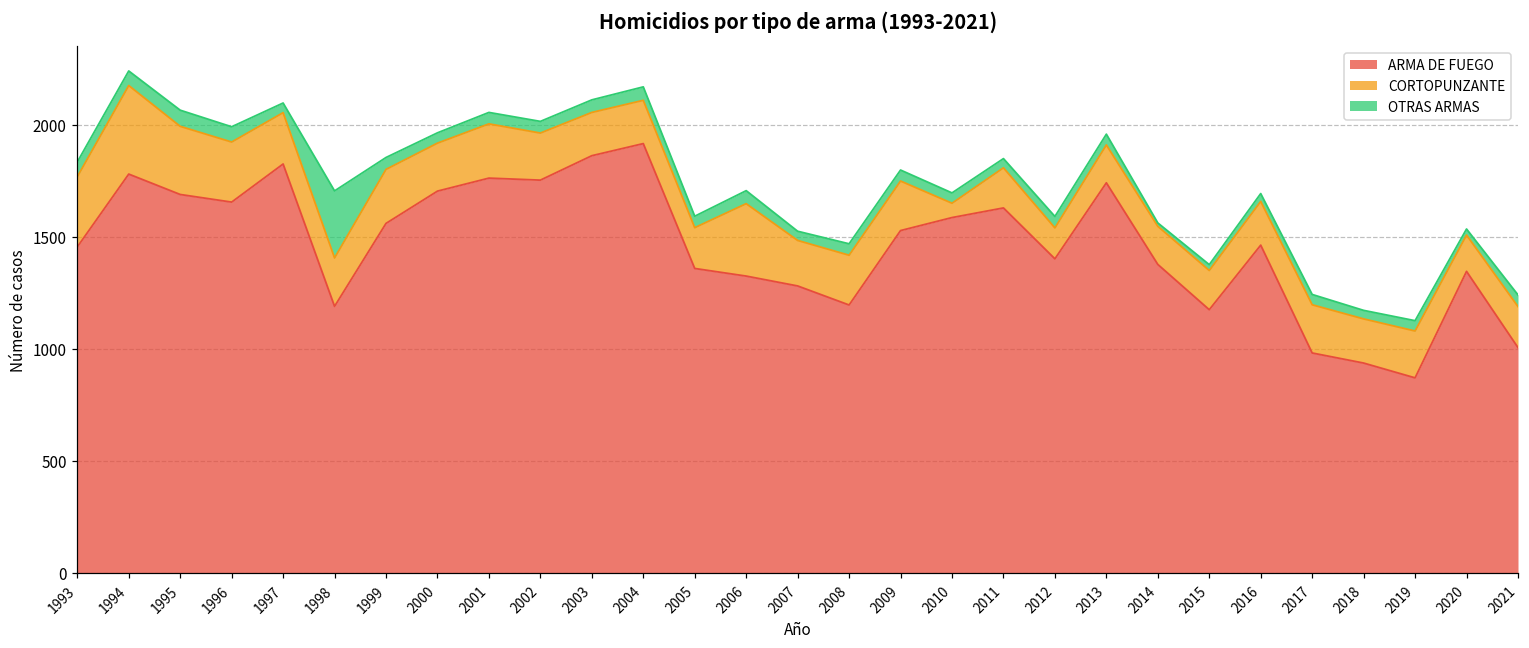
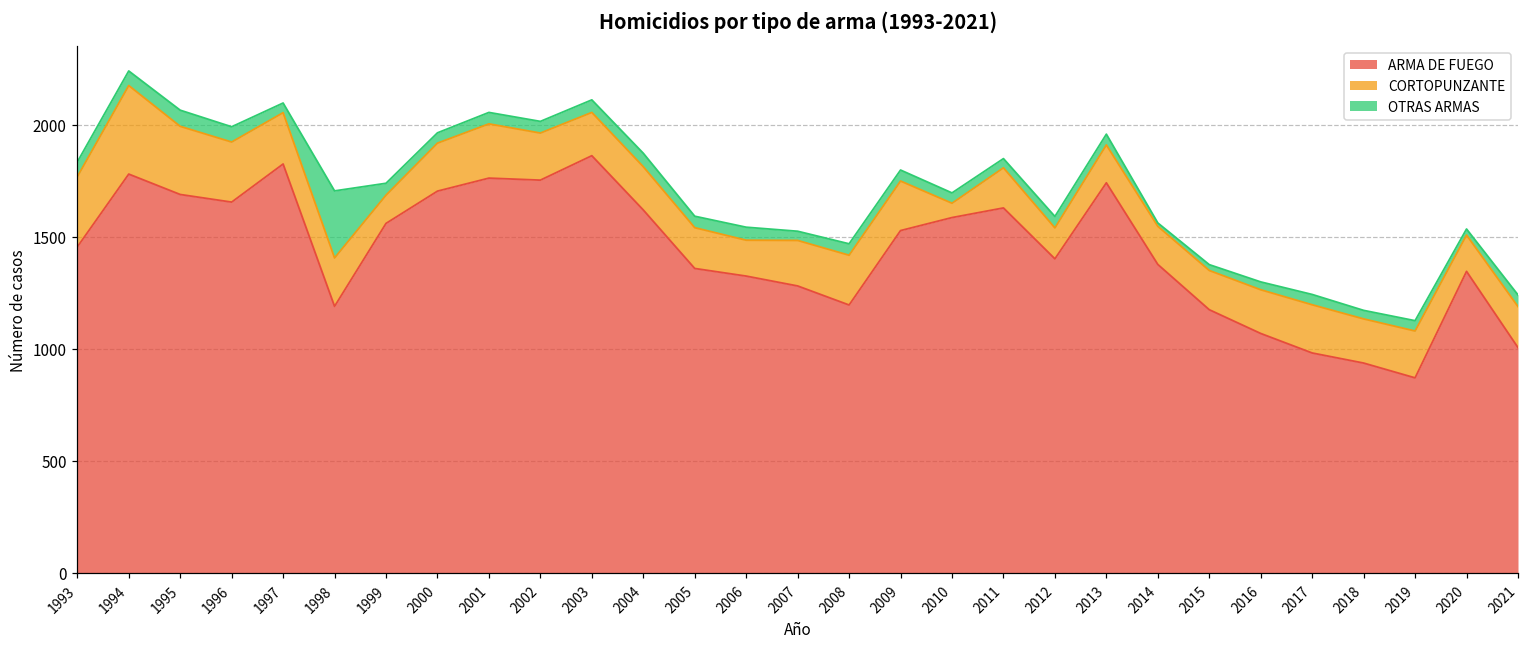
  {
    "ARMA DE FUEGO": {
      "1993": 1450,
      "1994": 1780,
      "1995": 1690,
      "1996": 1650,
      "1997": 1820,
      "1998": 1190,
      "1999": 1560,
      "2000": 1700,
      "2001": 1760,
      "2002": 1750,
      "2003": 1860,
-     "2004": 1920,
+     "2004": 1620,
      "2005": 1360,
      "2006": 1320,
      "2007": 1280,
      "2008": 1200,
      "2009": 1530,
      "2010": 1590,
      "2011": 1630,
      "2012": 1400,
      "2013": 1740,
      "2014": 1380,
      "2015": 1170,
-     "2016": 1460,
+     "2016": 1070,
      "2017": 980,
      "2018": 940,
      "2019": 870,
      "2020": 1350,
      "2021": 1010
    },
    "CORTOPUNZANTE": {
      "1993": 310,
      "1994": 400,
      "1995": 300,
      "1996": 270,
      "1997": 230,
      "1998": 220,
-     "1999": 240,
+     "1999": 130,
      "2000": 210,
      "2001": 240,
      "2002": 210,
      "2003": 190,
      "2004": 190,
      "2005": 180,
-     "2006": 320,
+     "2006": 160,
      "2007": 200,
      "2008": 220,
      "2009": 220,
      "2010": 60,
      "2011": 180,
      "2012": 140,
      "2013": 170,
      "2014": 170,
      "2015": 180,
      "2016": 200,
      "2017": 220,
      "2018": 200,
      "2019": 210,
      "2020": 160,
      "2021": 180
    },
    "OTRAS ARMAS": {
      "1993": 70,
      "1994": 70,
      "1995": 70,
      "1996": 70,
      "1997": 40,
      "1998": 300,
      "1999": 50,
      "2000": 50,
      "2001": 50,
      "2002": 50,
      "2003": 60,
      "2004": 60,
      "2005": 50,
      "2006": 60,
      "2007": 40,
      "2008": 50,
      "2009": 50,
      "2010": 50,
      "2011": 40,
      "2012": 50,
      "2013": 50,
      "2014": 20,
      "2015": 30,
      "2016": 40,
      "2017": 50,
      "2018": 40,
      "2019": 50,
      "2020": 30,
      "2021": 50
    }
  }
